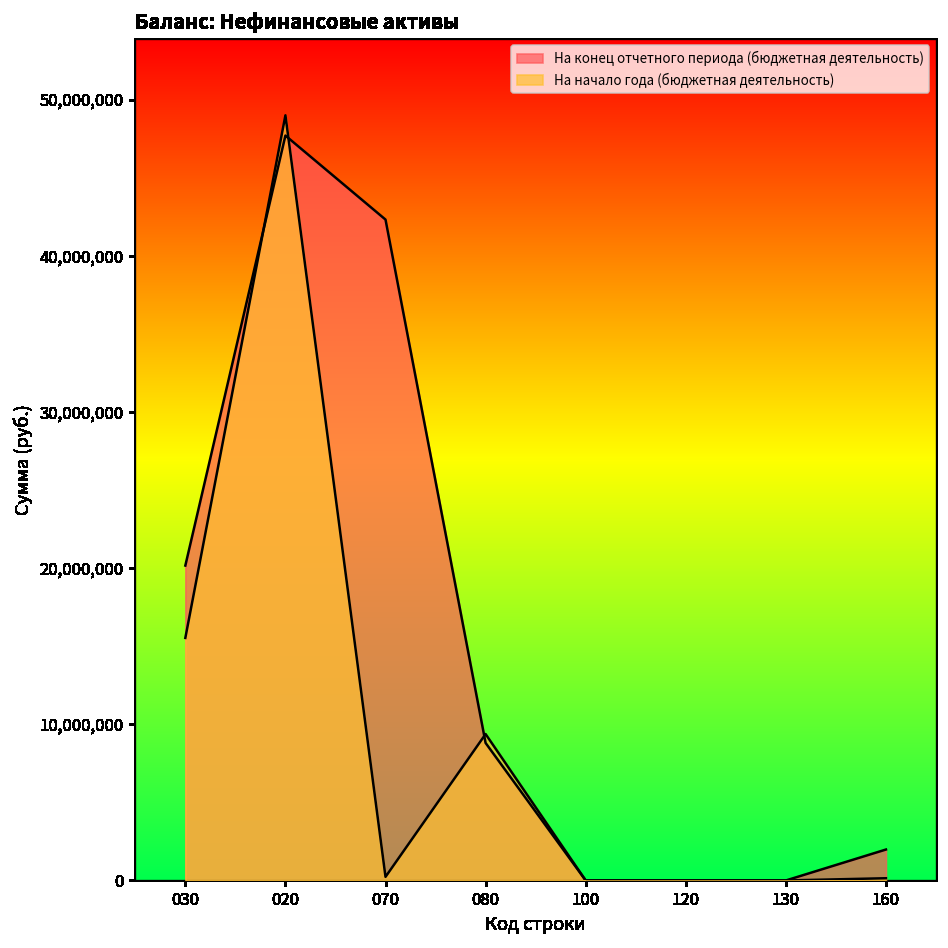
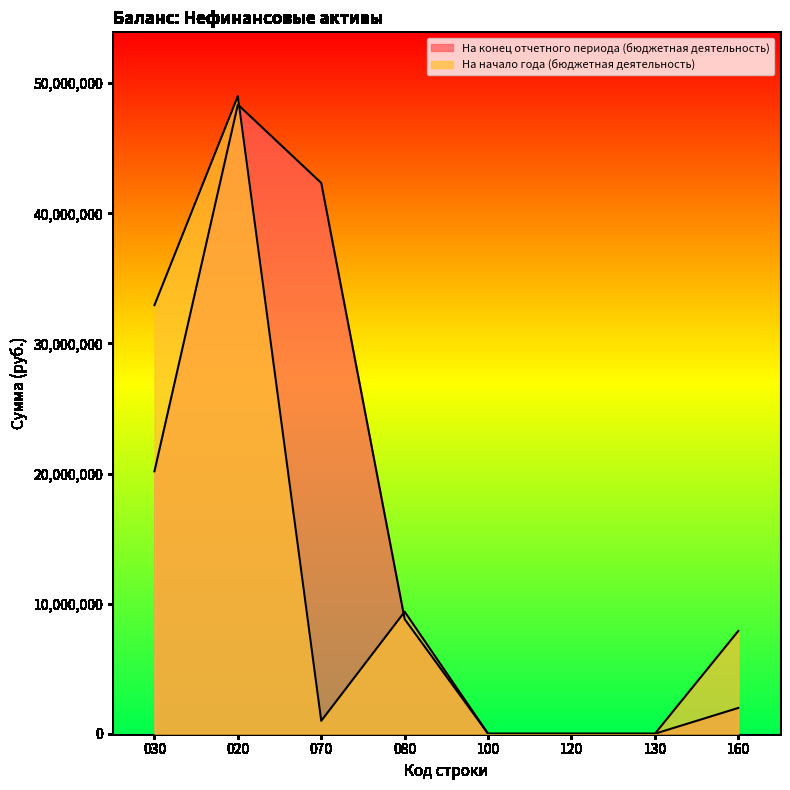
  {
    "На конец отчетного периода (бюджетная деятельность)": {
      "030": "20,200,000",
-     "020": "47,700,000",
+     "020": "48,400,000",
      "070": "42,300,000",
      "080": "8,800,000",
      "160": "2,000,000"
    },
    "На начало года (бюджетная деятельность)": {
-     "030": "15,500,000",
+     "030": "32,900,000",
      "020": "49,000,000",
-     "070": "200,000",
+     "070": "1,000,000",
      "080": "9,400,000",
-     "160": "100,000"
+     "160": "7,900,000"
    }
  }
